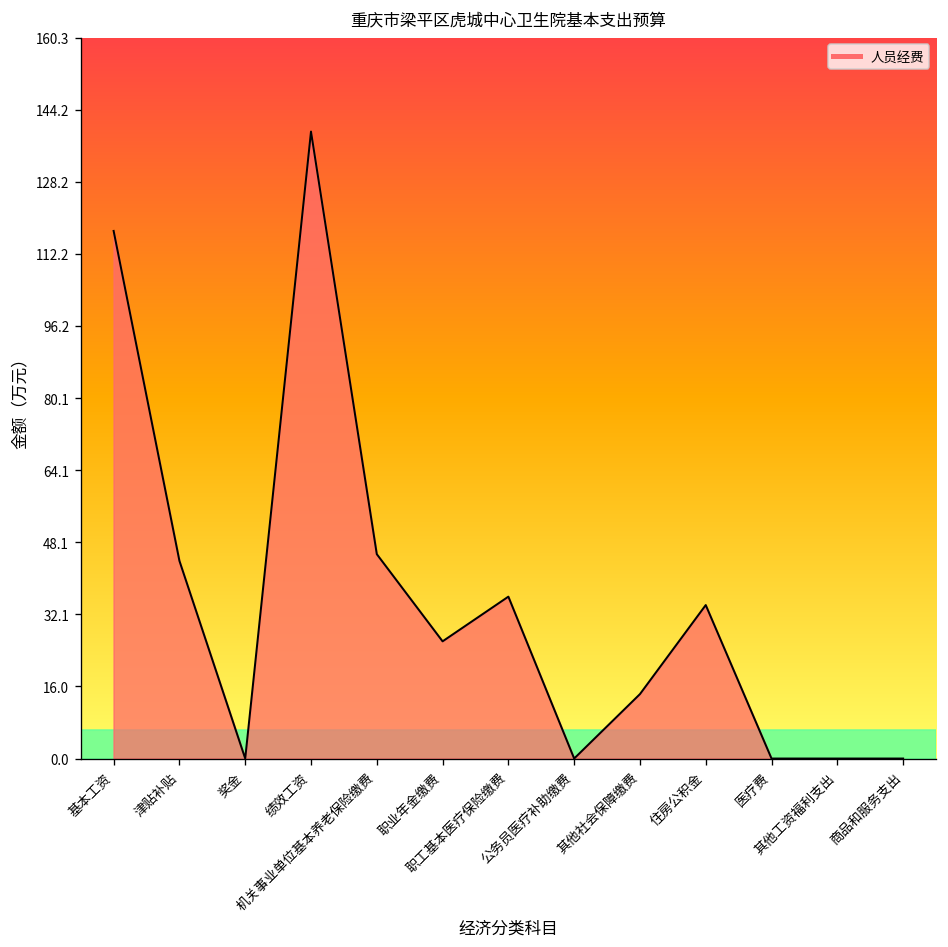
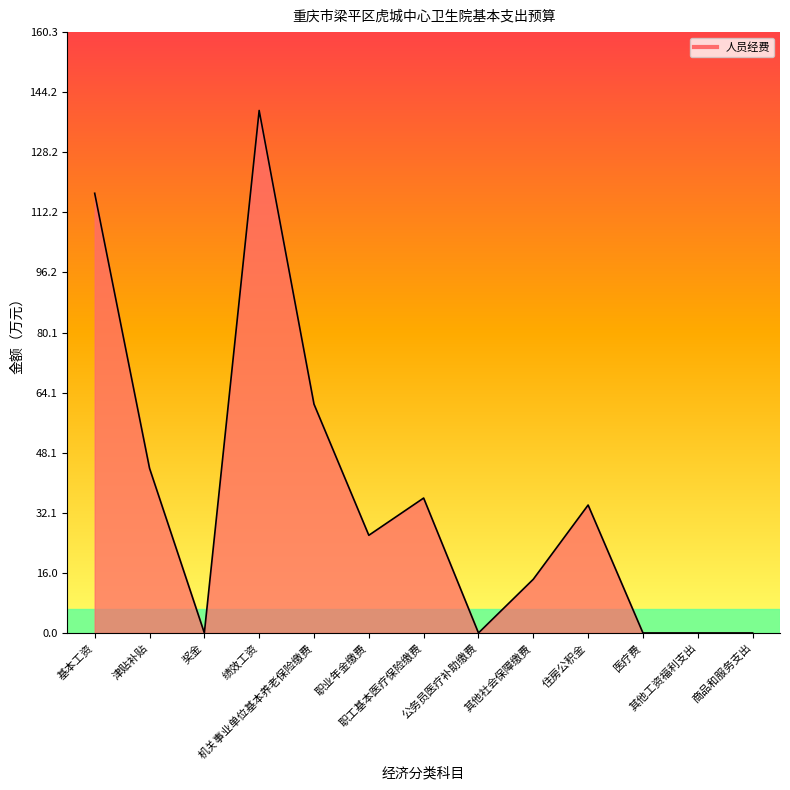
  {
    "基本工资": 117,
    "津贴补贴": 44,
    "绩效工资": 139,
-   "机关事业单位基本养老保险缴费": 45,
+   "机关事业单位基本养老保险缴费": 61,
    "职业年金缴费": 26,
    "职工基本医疗保险缴费": 36,
    "其他社会保障缴费": 14,
    "住房公积金": 34
  }
